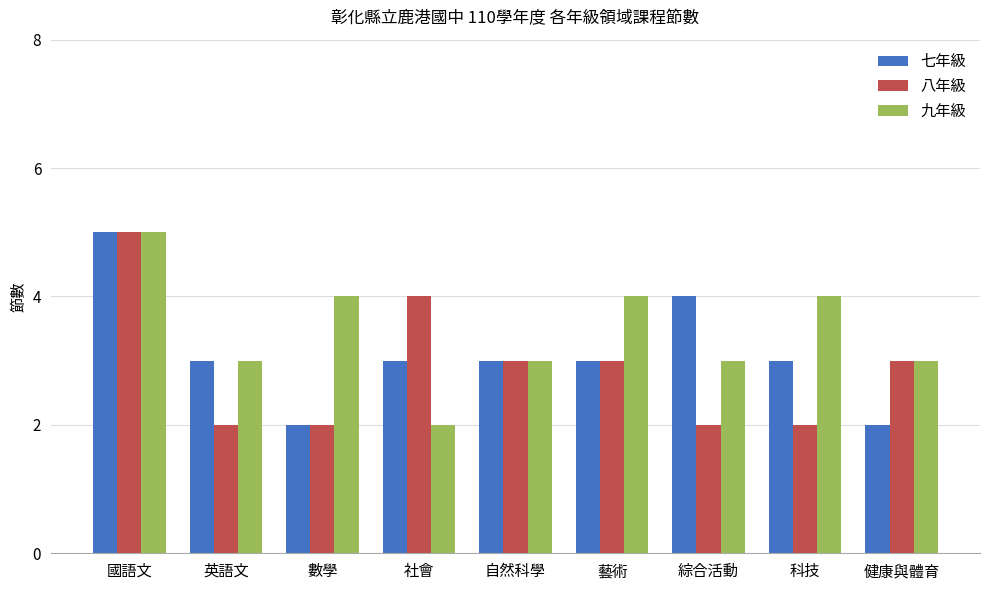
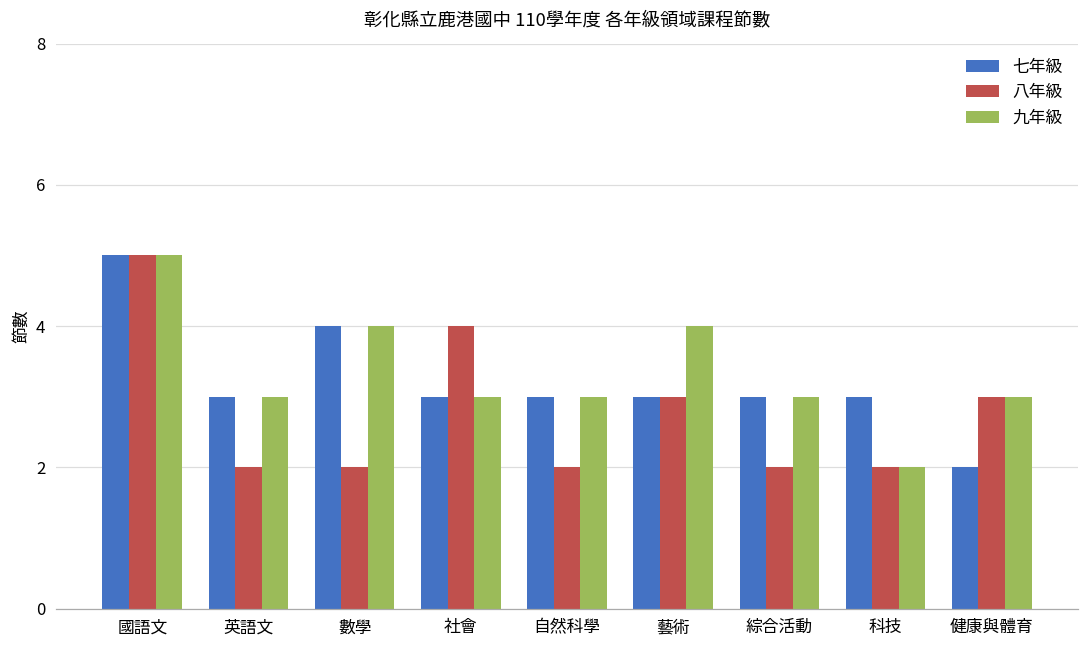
  {
    "七年級": {
      "國語文": 5,
      "英語文": 3,
-     "數學": 2,
+     "數學": 4,
      "社會": 3,
      "自然科學": 3,
      "藝術": 3,
-     "綜合活動": 4,
+     "綜合活動": 3,
      "科技": 3,
      "健康與體育": 2
    },
    "八年級": {
      "國語文": 5,
      "英語文": 2,
      "數學": 2,
      "社會": 4,
-     "自然科學": 3,
+     "自然科學": 2,
      "藝術": 3,
      "綜合活動": 2,
      "科技": 2,
      "健康與體育": 3
    },
    "九年級": {
      "國語文": 5,
      "英語文": 3,
      "數學": 4,
-     "社會": 2,
+     "社會": 3,
      "自然科學": 3,
      "藝術": 4,
      "綜合活動": 3,
-     "科技": 4,
+     "科技": 2,
      "健康與體育": 3
    }
  }
